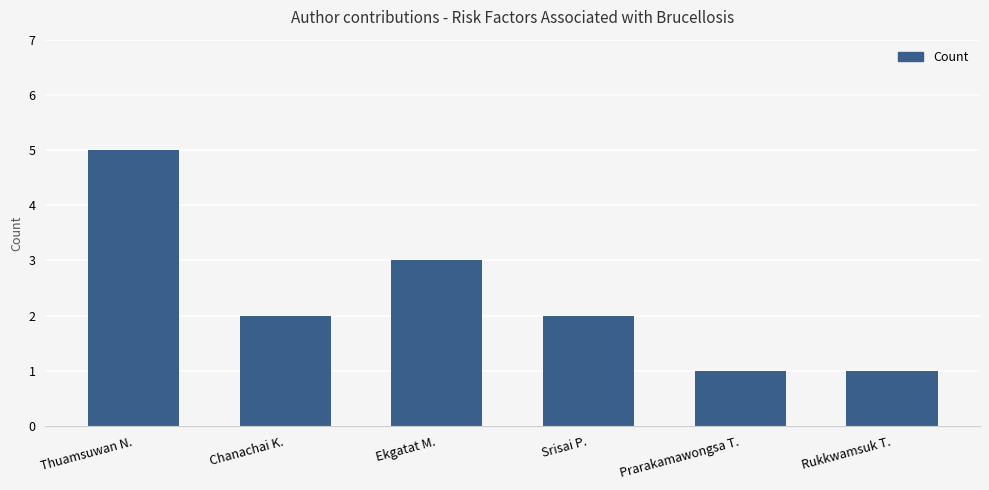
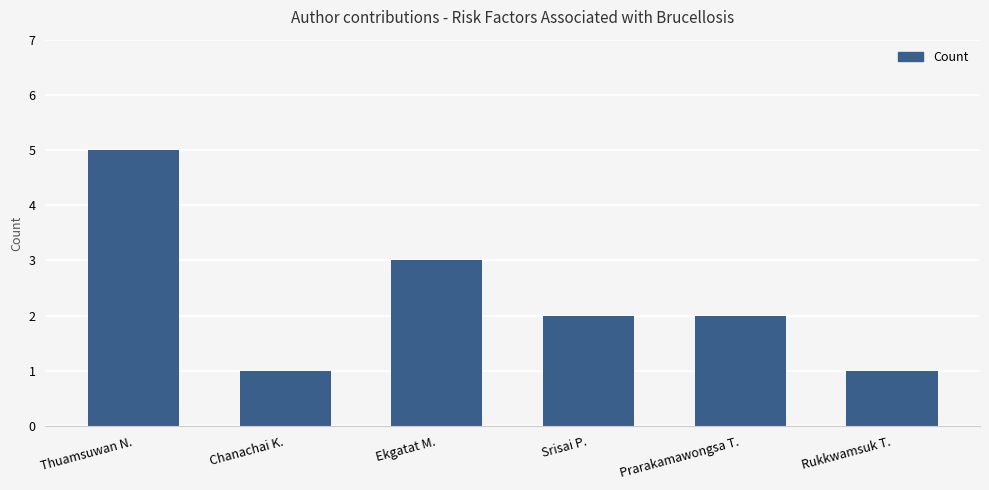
  {
    "Thuamsuwan N.": 5,
-   "Chanachai K.": 2,
+   "Chanachai K.": 1,
    "Ekgatat M.": 3,
    "Srisai P.": 2,
-   "Prarakamawongsa T.": 1,
+   "Prarakamawongsa T.": 2,
    "Rukkwamsuk T.": 1
  }
